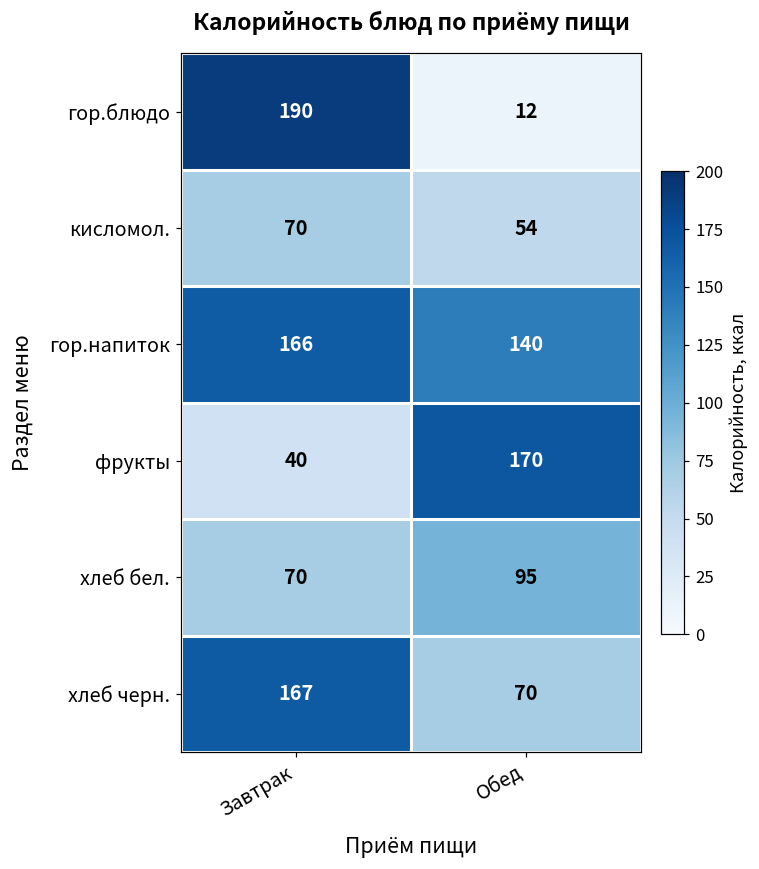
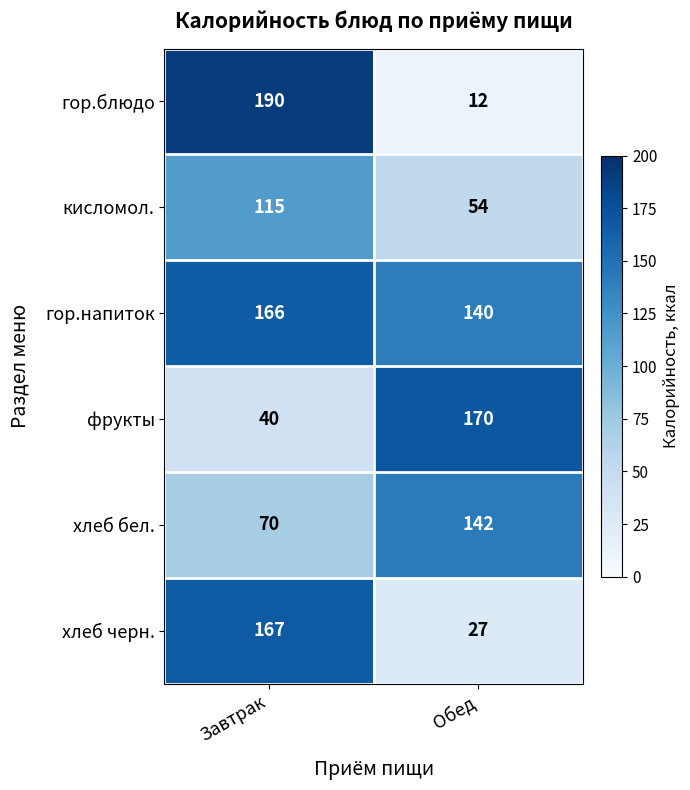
  {
    "гор.блюдо": {
      "Завтрак": 190,
      "Обед": 12
    },
    "кисломол.": {
-     "Завтрак": 70,
+     "Завтрак": 115,
      "Обед": 54
    },
    "гор.напиток": {
      "Завтрак": 166,
      "Обед": 140
    },
    "фрукты": {
      "Завтрак": 40,
      "Обед": 170
    },
    "хлеб бел.": {
      "Завтрак": 70,
-     "Обед": 95
+     "Обед": 142
    },
    "хлеб черн.": {
      "Завтрак": 167,
-     "Обед": 70
+     "Обед": 27
    }
  }
